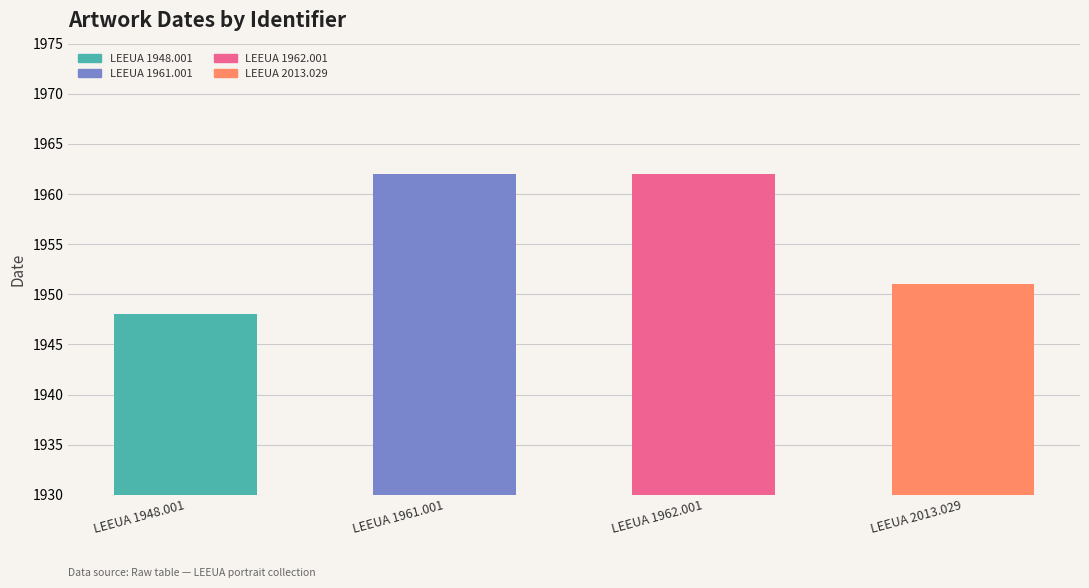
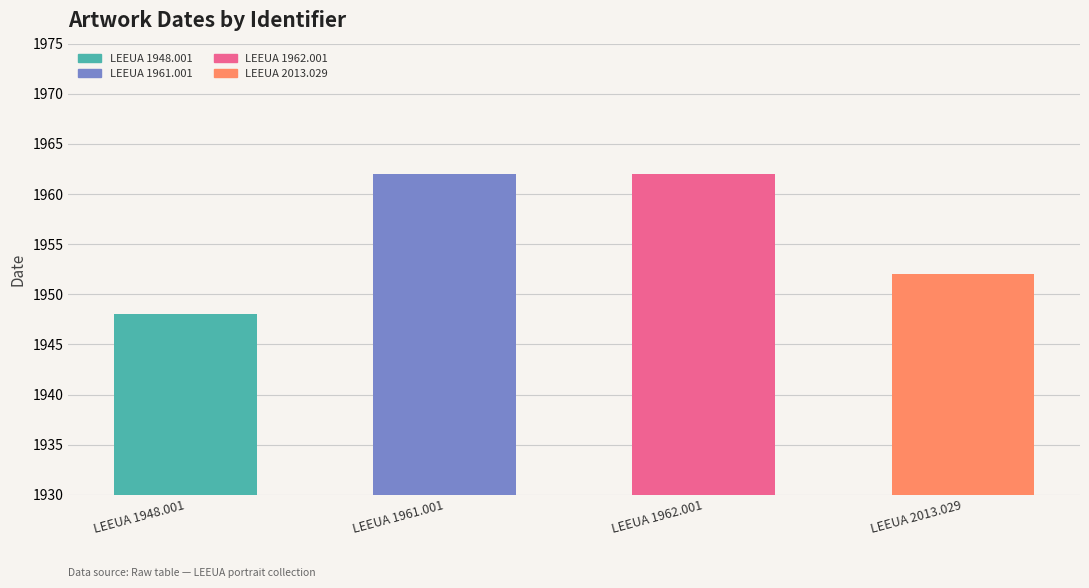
  {
    "LEEUA 1948.001": 1948,
    "LEEUA 1961.001": 1962,
    "LEEUA 1962.001": 1962,
-   "LEEUA 2013.029": 1951
+   "LEEUA 2013.029": 1952
  }
